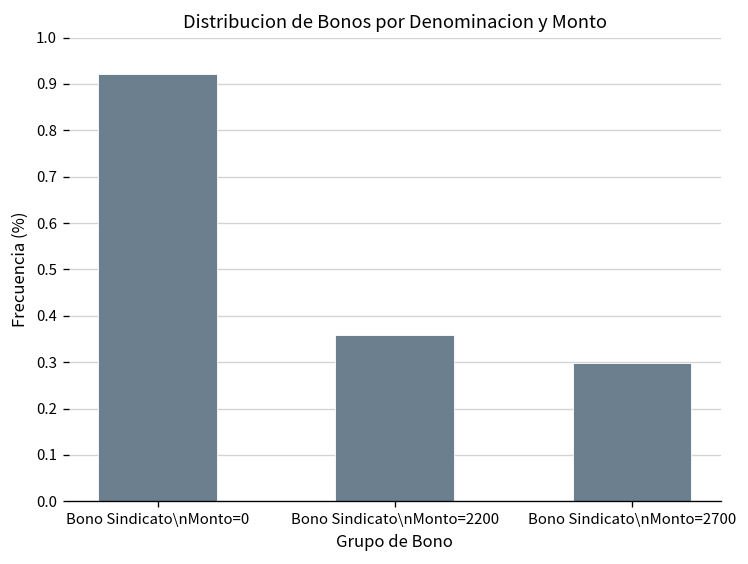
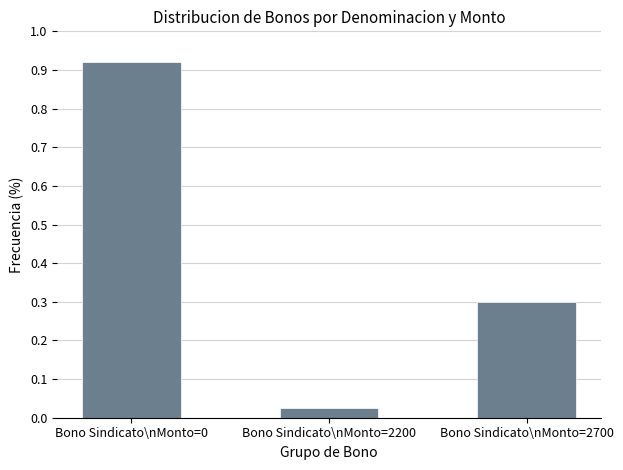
  {
    "Bono Sindicato\\nMonto=0": 0.92,
-   "Bono Sindicato\\nMonto=2200": 0.36,
+   "Bono Sindicato\\nMonto=2200": 0.03,
    "Bono Sindicato\\nMonto=2700": 0.30
  }
